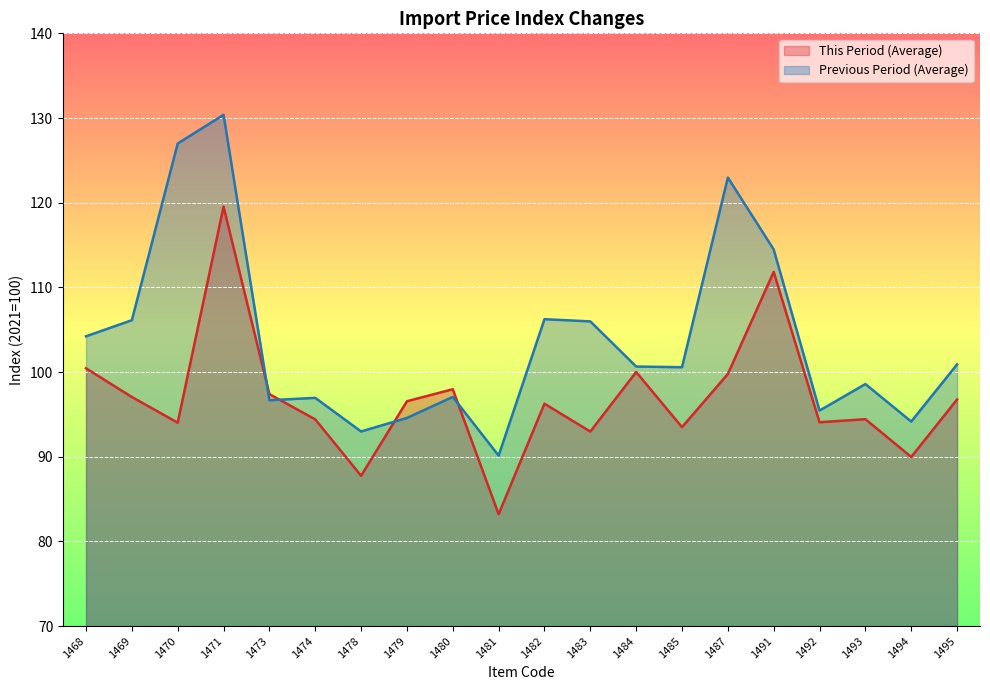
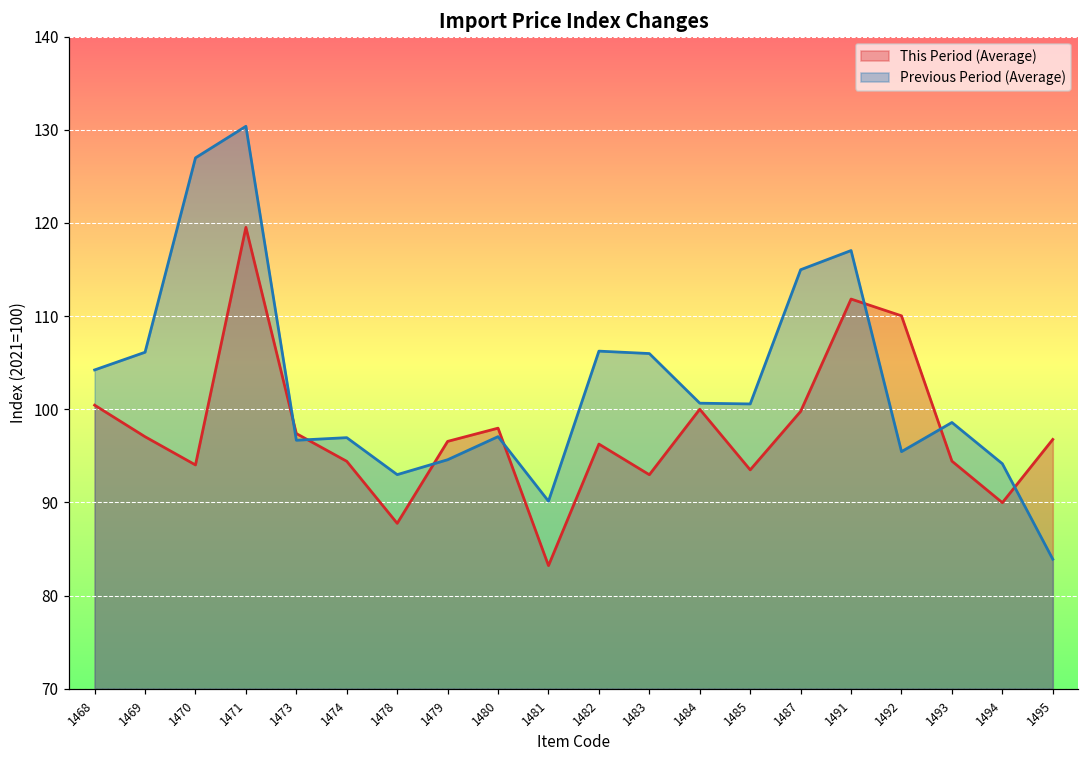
  {
    "This Period (Average)": {
      "1468": 100,
      "1469": 97,
      "1470": 94,
      "1471": 120,
      "1473": 97,
      "1474": 94,
      "1478": 88,
      "1479": 97,
      "1480": 98,
      "1481": 83,
      "1482": 96,
      "1483": 93,
      "1484": 100,
      "1485": 93,
      "1487": 100,
      "1491": 112,
-     "1492": 94,
+     "1492": 110,
      "1493": 94,
      "1494": 90,
      "1495": 97
    },
    "Previous Period (Average)": {
      "1468": 104,
      "1469": 106,
      "1470": 127,
      "1471": 130,
      "1473": 97,
      "1474": 97,
      "1478": 93,
      "1479": 95,
      "1480": 97,
      "1481": 90,
      "1482": 106,
      "1483": 106,
      "1484": 101,
      "1485": 101,
-     "1487": 123,
-     "1491": 114,
+     "1487": 115,
+     "1491": 117,
      "1492": 95,
      "1493": 99,
      "1494": 94,
-     "1495": 101
+     "1495": 84
    }
  }
